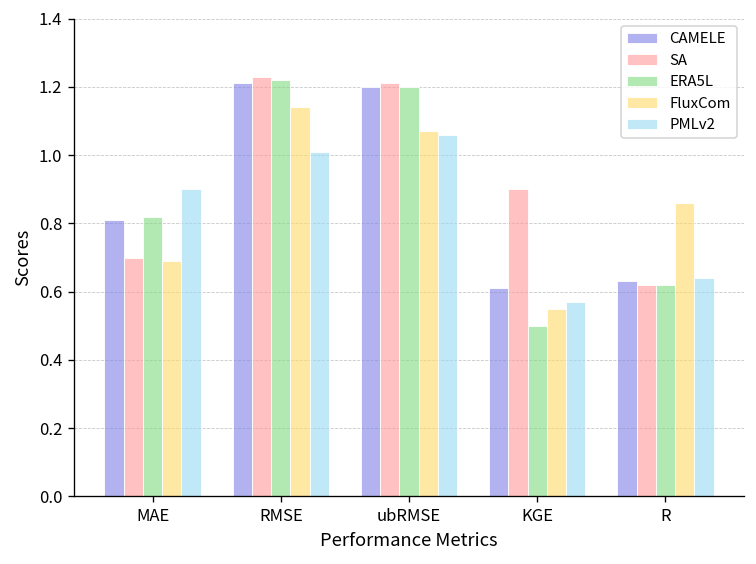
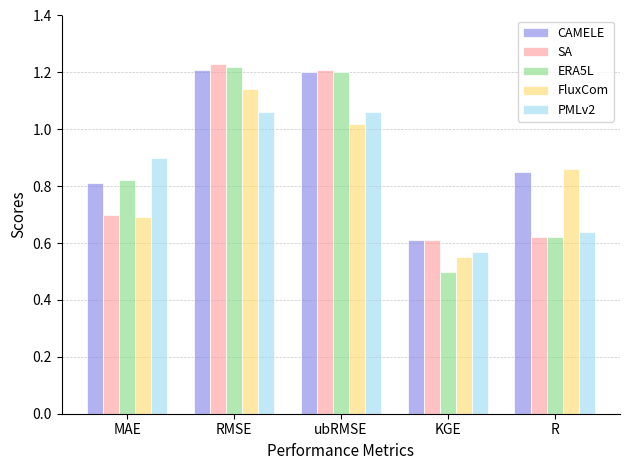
  {
    "CAMELE": {
      "MAE": 0.81,
      "RMSE": 1.21,
      "ubRMSE": 1.20,
      "KGE": 0.61,
-     "R": 0.63
+     "R": 0.85
    },
    "SA": {
      "MAE": 0.70,
      "RMSE": 1.23,
      "ubRMSE": 1.21,
-     "KGE": 0.90,
+     "KGE": 0.61,
      "R": 0.62
    },
    "ERA5L": {
      "MAE": 0.82,
      "RMSE": 1.22,
      "ubRMSE": 1.20,
      "KGE": 0.50,
      "R": 0.62
    },
    "FluxCom": {
      "MAE": 0.69,
      "RMSE": 1.14,
-     "ubRMSE": 1.07,
+     "ubRMSE": 1.02,
      "KGE": 0.55,
      "R": 0.86
    },
    "PMLv2": {
      "MAE": 0.90,
-     "RMSE": 1.01,
+     "RMSE": 1.06,
      "ubRMSE": 1.06,
      "KGE": 0.57,
      "R": 0.64
    }
  }
